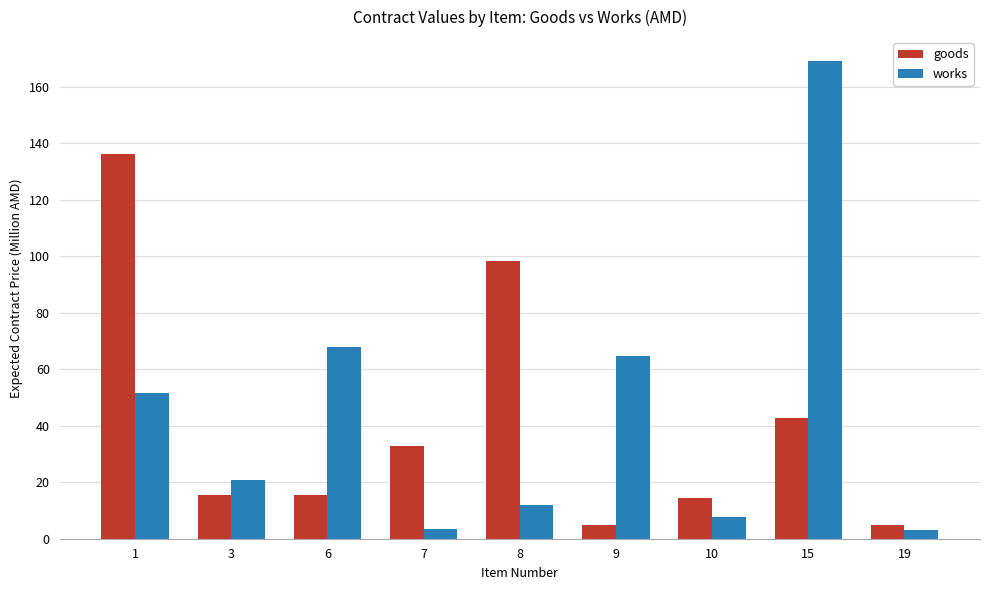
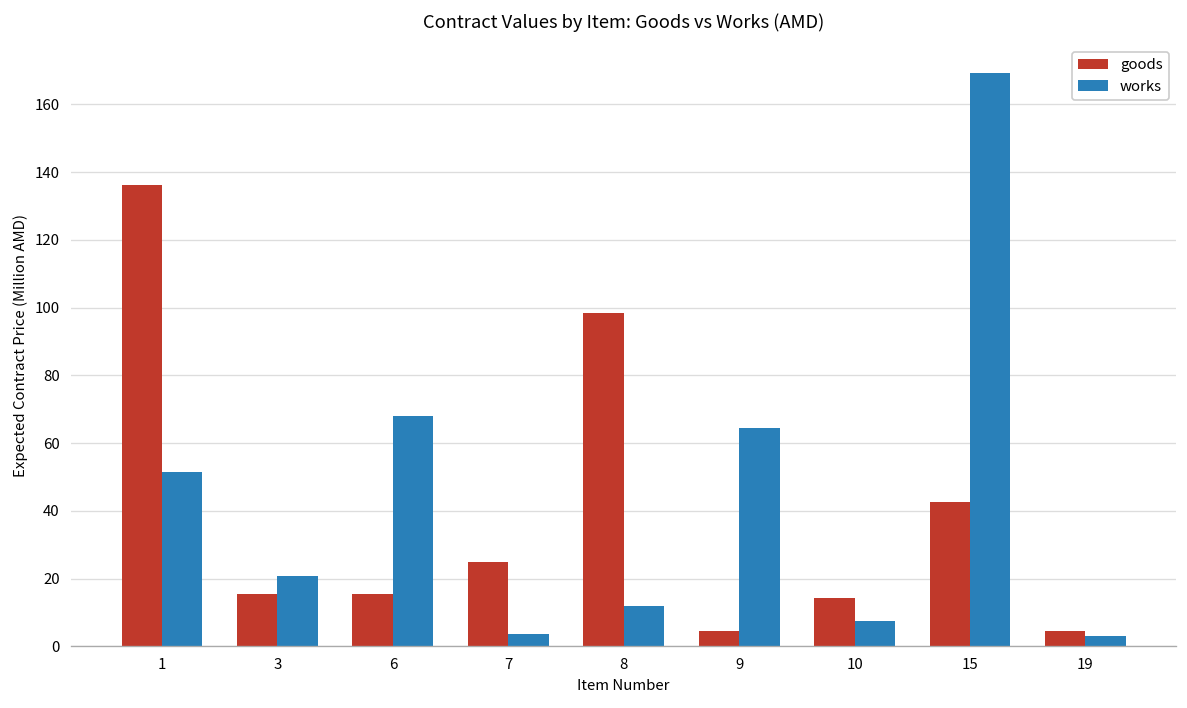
  {
    "goods": {
      "1": 136,
      "3": 15,
      "6": 15,
-     "7": 33,
+     "7": 25,
      "8": 98,
      "9": 5,
      "10": 14,
      "15": 43,
      "19": 5
    },
    "works": {
      "1": 52,
      "3": 21,
      "6": 68,
      "7": 4,
      "8": 12,
      "9": 65,
      "10": 8,
      "15": 169,
      "19": 3
    }
  }
